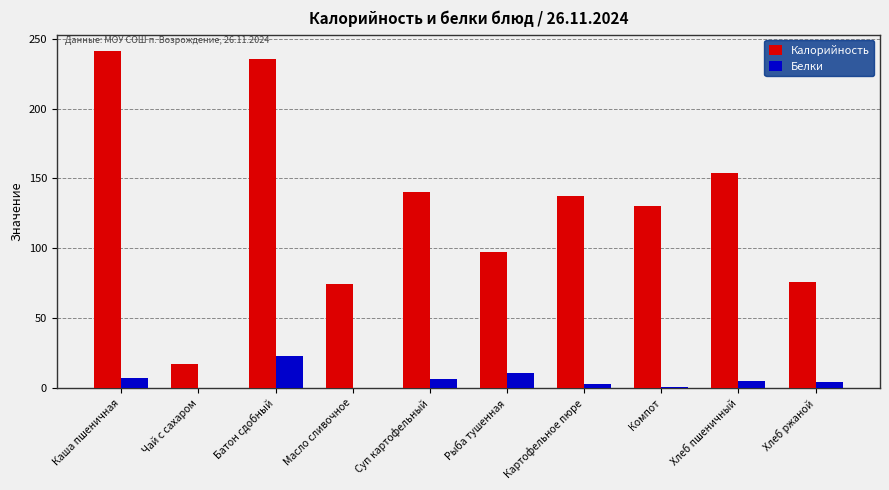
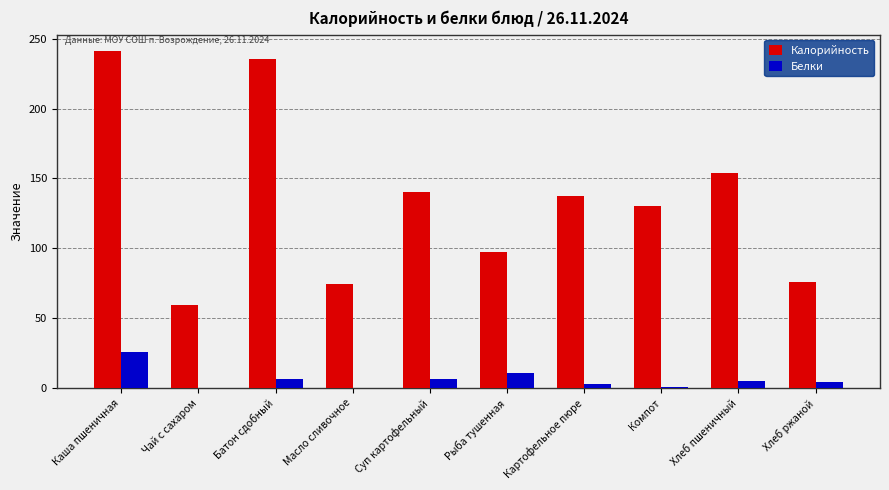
  {
    "Калорийность": {
-     "Чай с сахаром": 17,
+     "Чай с сахаром": 59,
      "Батон сдобный": 236,
      "Масло сливочное": 75,
      "Суп картофельный": 141,
      "Рыба тушенная": 98,
      "Картофельное пюре": 138,
      "Компот": 130,
      "Хлеб пшеничный": 154,
      "Хлеб ржаной": 76
    },
    "Белки": {
-     "Каша пшеничная": 7,
-     "Батон сдобный": 23,
+     "Каша пшеничная": 26,
+     "Батон сдобный": 7,
      "Суп картофельный": 6,
      "Рыба тушенная": 10,
      "Картофельное пюре": 3,
      "Хлеб пшеничный": 5,
      "Хлеб ржаной": 4
    }
  }
